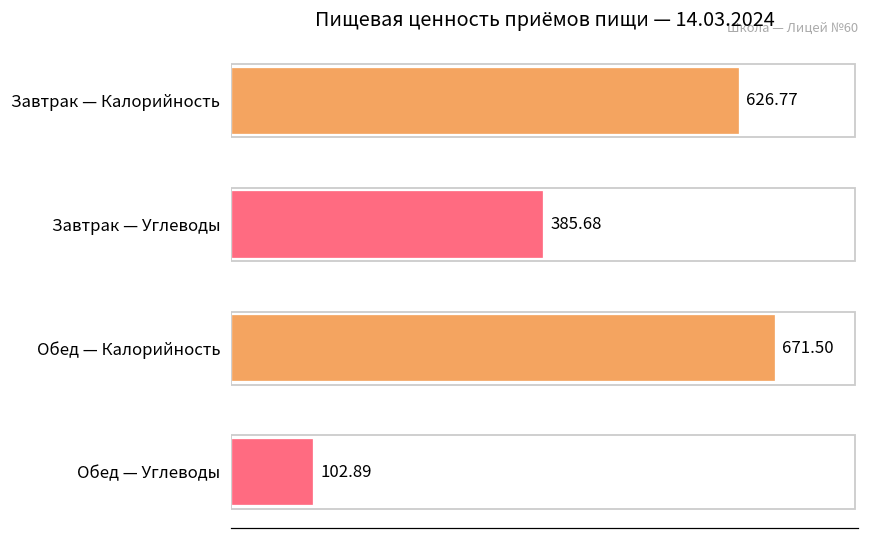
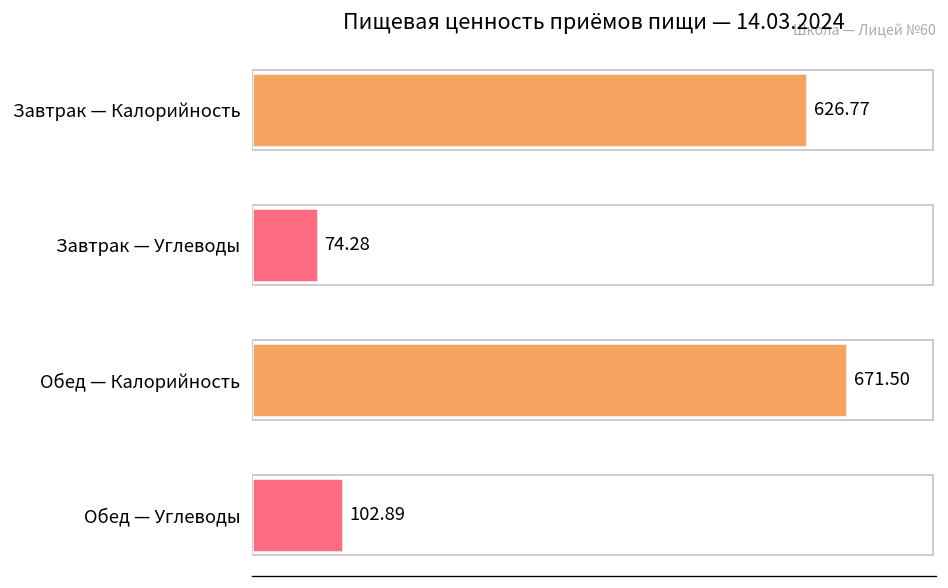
  {
    "Завтрак — Калорийность": 626.77,
-   "Завтрак — Углеводы": 385.68,
+   "Завтрак — Углеводы": 74.28,
    "Обед — Калорийность": 671.50,
    "Обед — Углеводы": 102.89
  }
